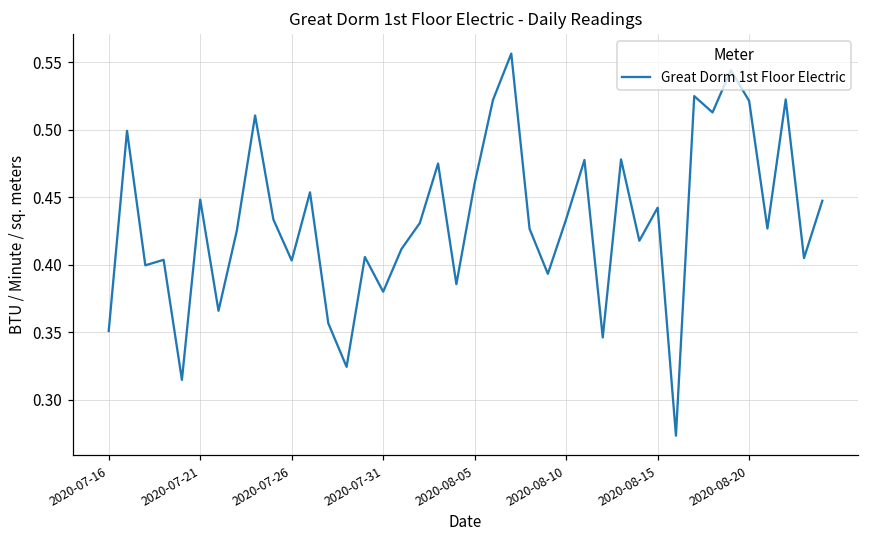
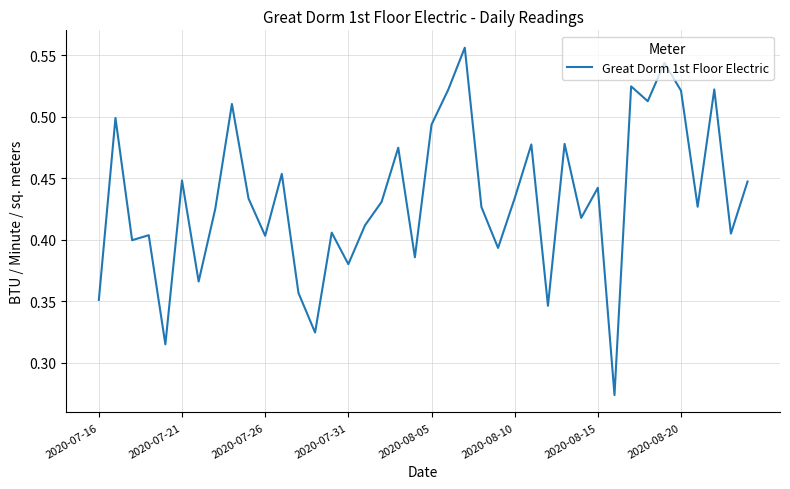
  {
    "2020-07-16": 0.351,
    "2020-07-21": 0.448,
    "2020-07-26": 0.403,
    "2020-07-31": 0.380,
-   "2020-08-05": 0.460,
+   "2020-08-05": 0.494,
    "2020-08-10": 0.434,
    "2020-08-15": 0.442,
    "2020-08-20": 0.521
  }
